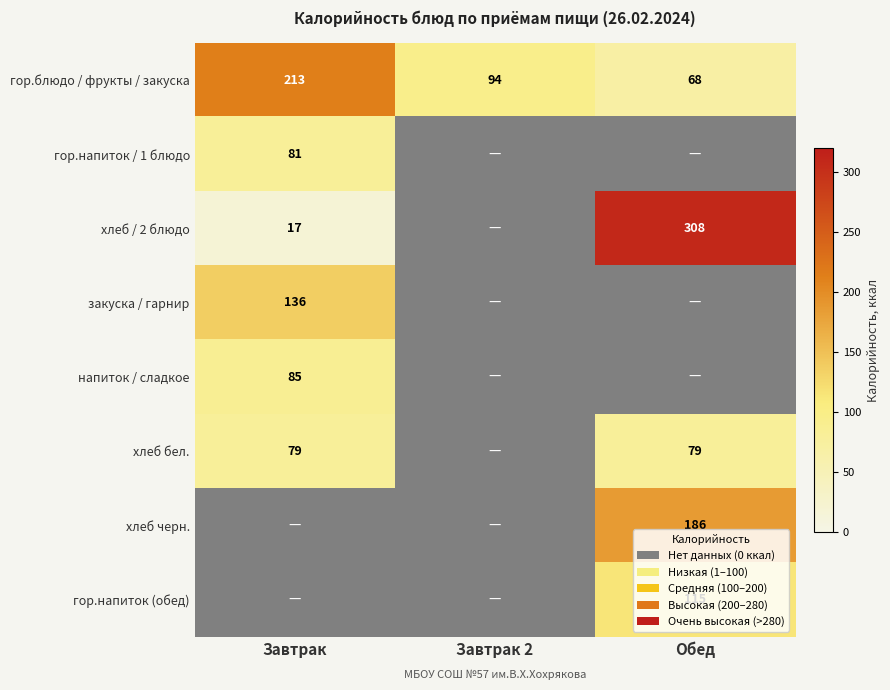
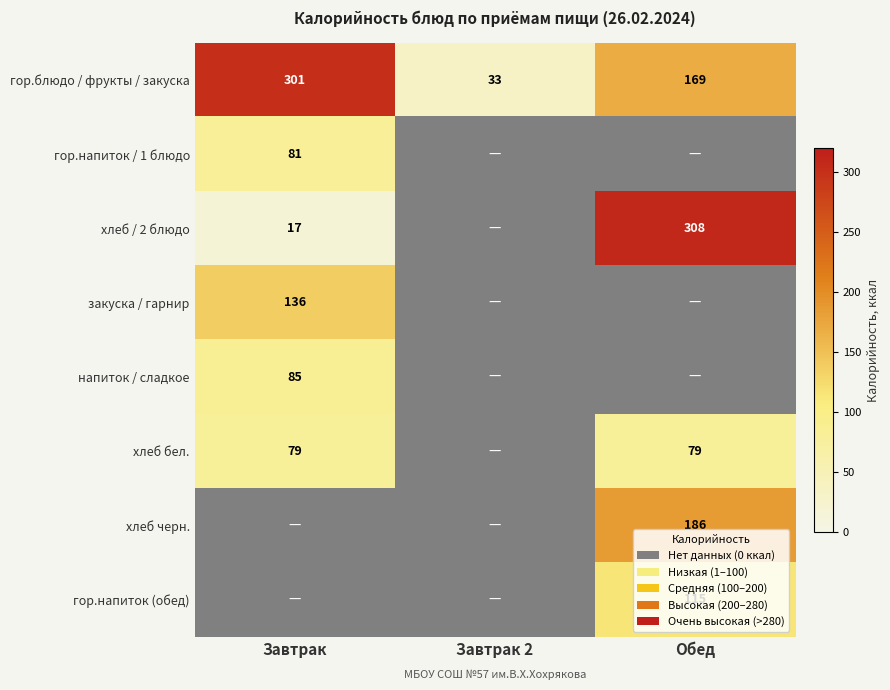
  {
    "гор.блюдо / фрукты / закуска": {
-     "Завтрак": 213,
-     "Завтрак 2": 94,
-     "Обед": 68
+     "Завтрак": 301,
+     "Завтрак 2": 33,
+     "Обед": 169
    },
    "гор.напиток / 1 блюдо": {
      "Завтрак": 81
    },
    "хлеб / 2 блюдо": {
      "Завтрак": 17,
      "Обед": 308
    },
    "закуска / гарнир": {
      "Завтрак": 136
    },
    "напиток / сладкое": {
      "Завтрак": 85
    },
    "хлеб бел.": {
      "Завтрак": 79,
      "Обед": 79
    }
  }
